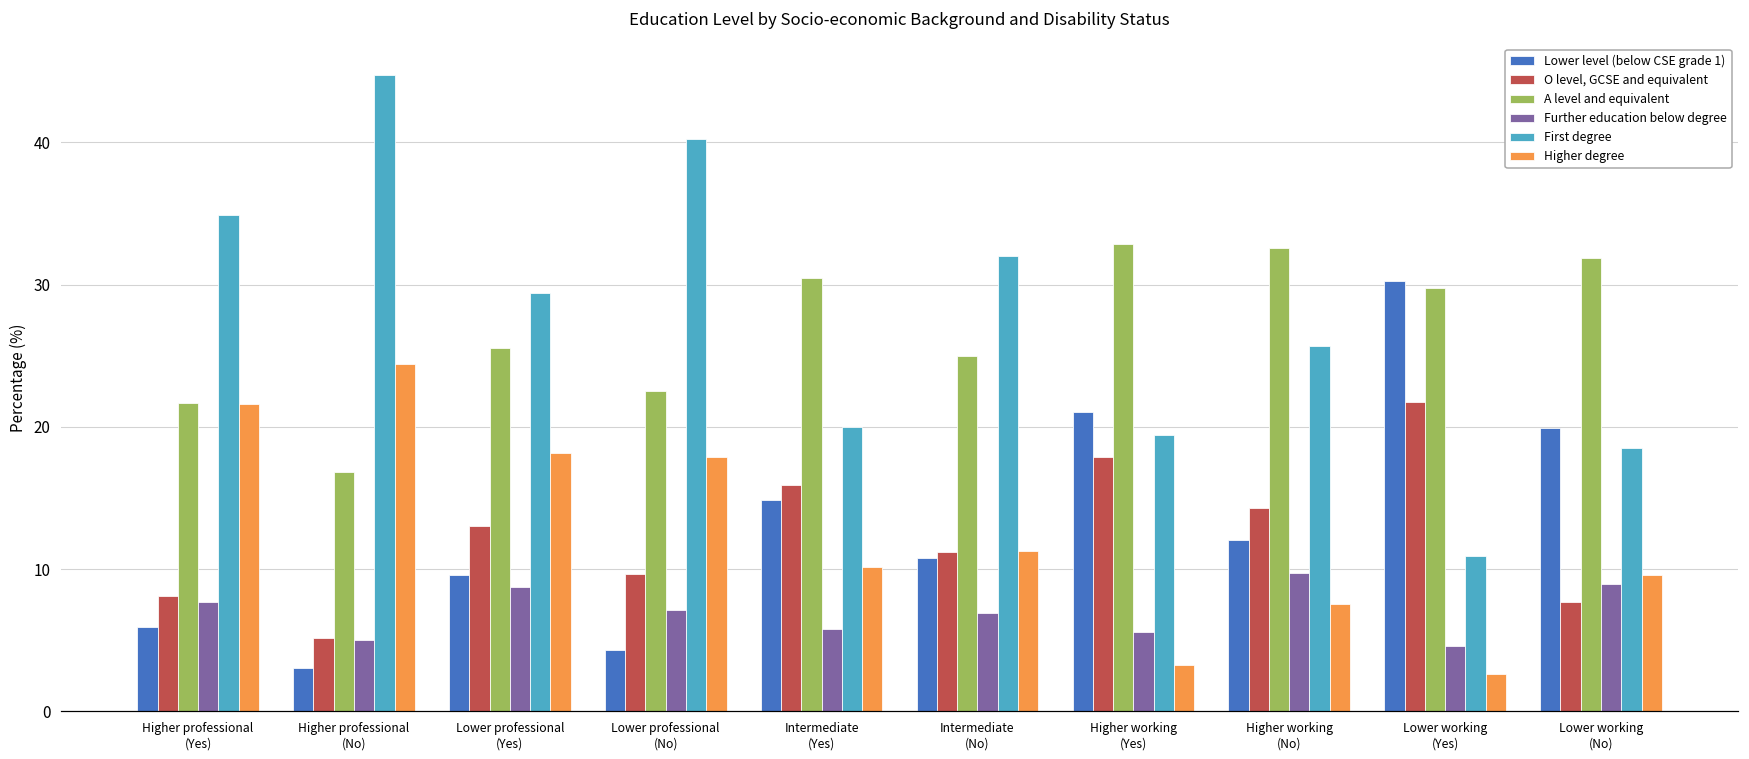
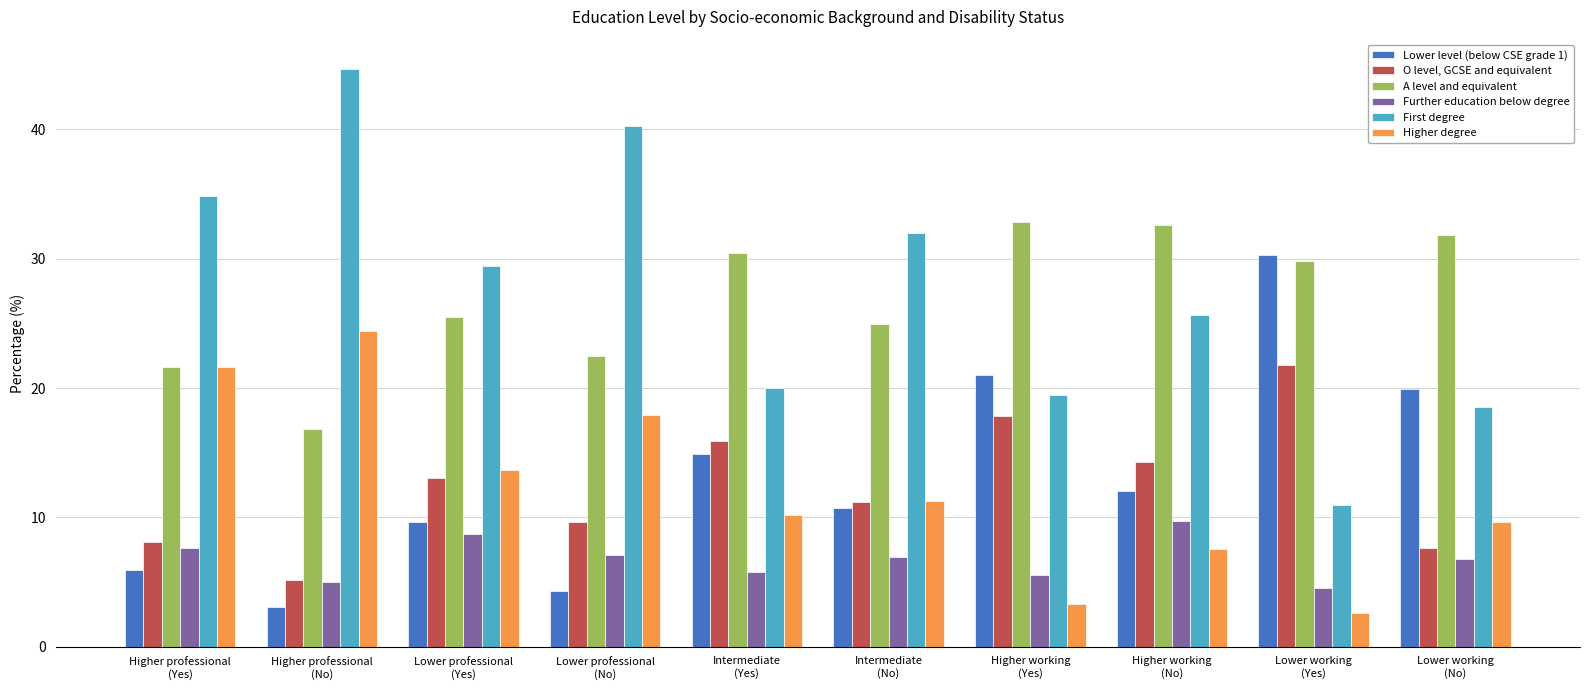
  {
    "O level, GCSE and equivalent": {
      "Higher professional (Yes)": 8.1,
      "Higher professional (No)": 5.2,
      "Lower professional (Yes)": 13.0,
      "Lower professional (No)": 9.7,
      "Intermediate (Yes)": 15.9,
      "Intermediate (No)": 11.2,
      "Higher working (Yes)": 17.9,
      "Higher working (No)": 14.3,
      "Lower working (Yes)": 21.8,
      "Lower working (No)": 7.7
    },
    "A level and equivalent": {
      "Higher professional (Yes)": 21.7,
      "Higher professional (No)": 16.8,
      "Lower professional (Yes)": 25.5,
      "Lower professional (No)": 22.5,
      "Intermediate (Yes)": 30.5,
      "Intermediate (No)": 25.0,
      "Higher working (Yes)": 32.8,
      "Higher working (No)": 32.6,
      "Lower working (Yes)": 29.8,
      "Lower working (No)": 31.9
    },
    "Further education below degree": {
      "Higher professional (Yes)": 7.7,
      "Higher professional (No)": 5.0,
      "Lower professional (Yes)": 8.7,
      "Lower professional (No)": 7.1,
      "Intermediate (Yes)": 5.8,
      "Intermediate (No)": 6.9,
      "Higher working (Yes)": 5.6,
      "Higher working (No)": 9.7,
      "Lower working (Yes)": 4.6,
-     "Lower working (No)": 9.0
+     "Lower working (No)": 6.8
    },
    "Higher degree": {
      "Higher professional (Yes)": 21.6,
      "Higher professional (No)": 24.4,
-     "Lower professional (Yes)": 18.1,
+     "Lower professional (Yes)": 13.7,
      "Lower professional (No)": 17.9,
      "Intermediate (Yes)": 10.1,
      "Intermediate (No)": 11.3,
      "Higher working (Yes)": 3.3,
      "Higher working (No)": 7.5,
      "Lower working (Yes)": 2.6,
      "Lower working (No)": 9.6
    }
  }
